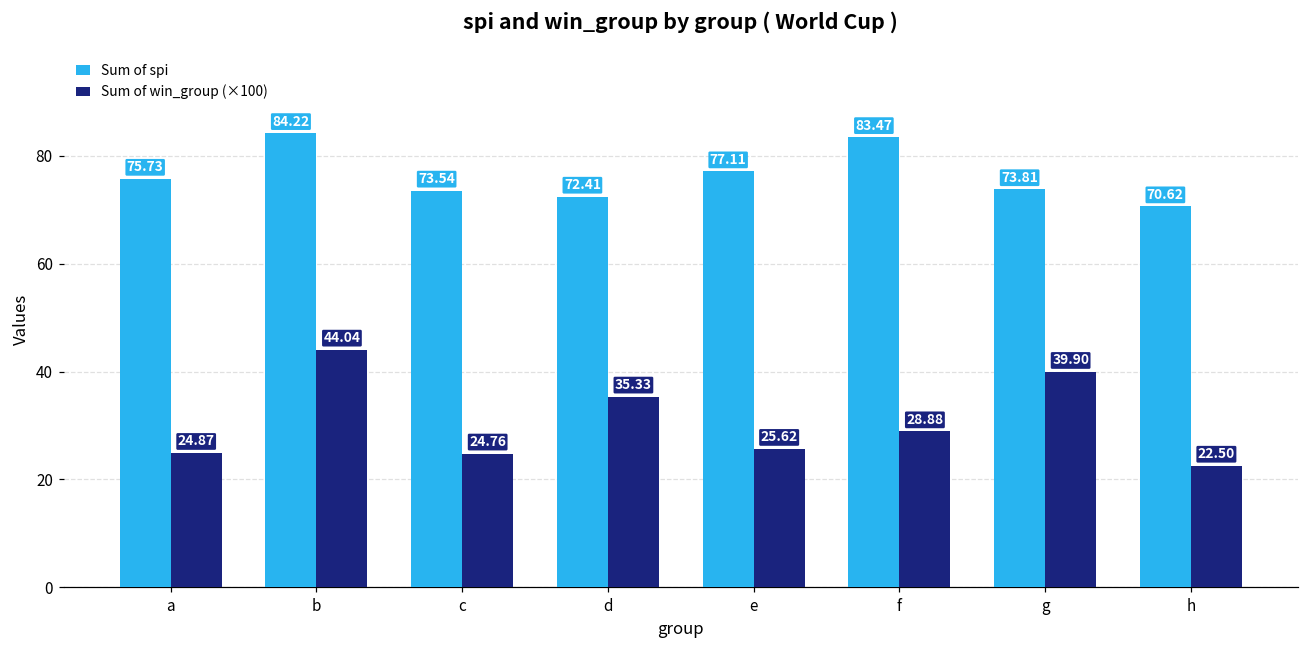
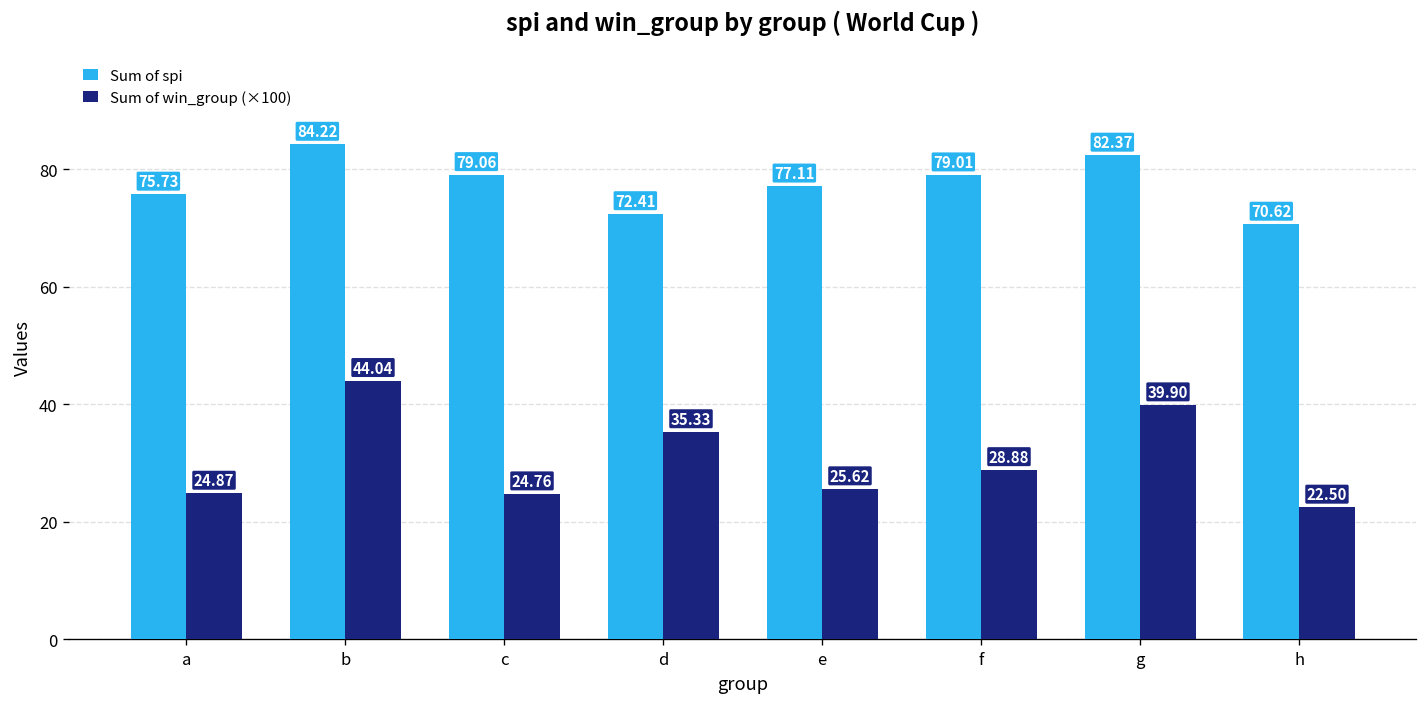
  {
    "Sum of spi": {
-     "c": 73.54,
-     "f": 83.47,
-     "g": 73.81
+     "c": 79.06,
+     "f": 79.01,
+     "g": 82.37
    }
  }
